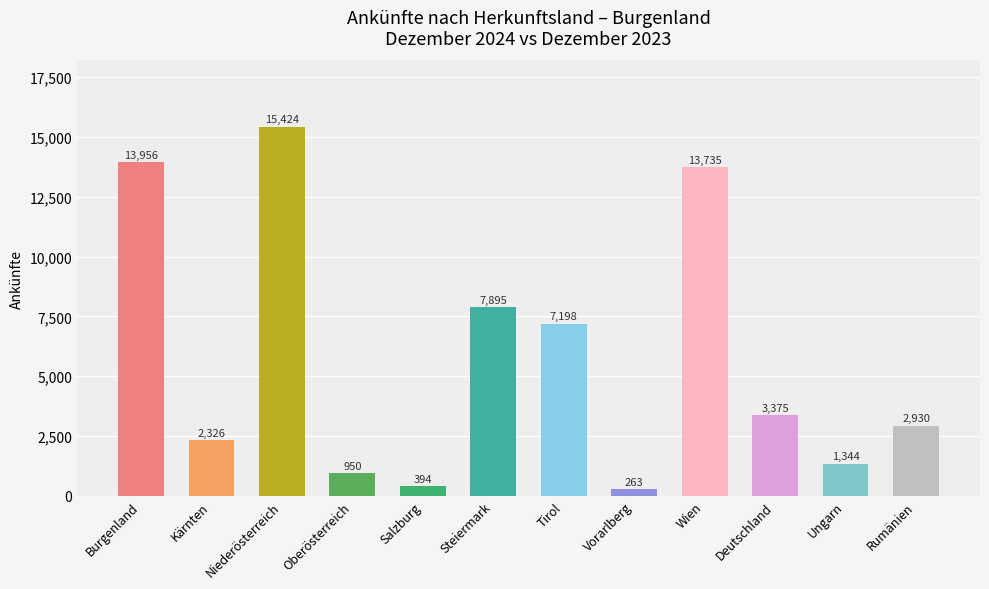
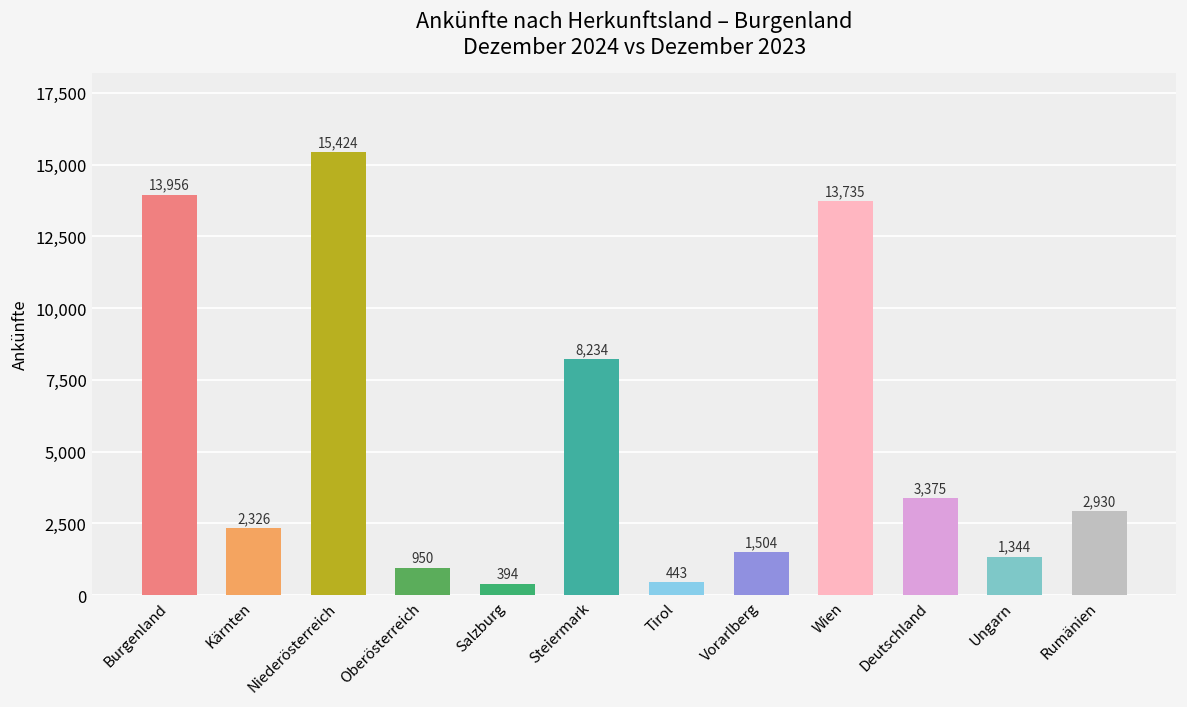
  {
    "Burgenland": "13,956",
    "Kärnten": "2,326",
    "Niederösterreich": "15,424",
    "Oberösterreich": "950",
    "Salzburg": "394",
-   "Steiermark": "7,895",
-   "Tirol": "7,198",
-   "Vorarlberg": "263",
+   "Steiermark": "8,234",
+   "Tirol": "443",
+   "Vorarlberg": "1,504",
    "Wien": "13,735",
    "Deutschland": "3,375",
    "Ungarn": "1,344",
    "Rumänien": "2,930"
  }
